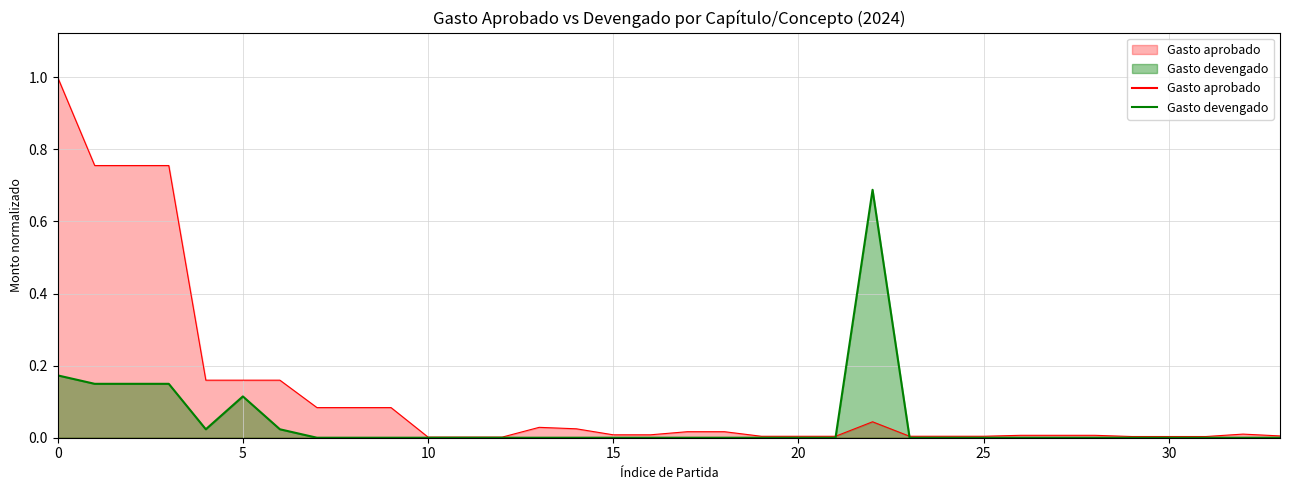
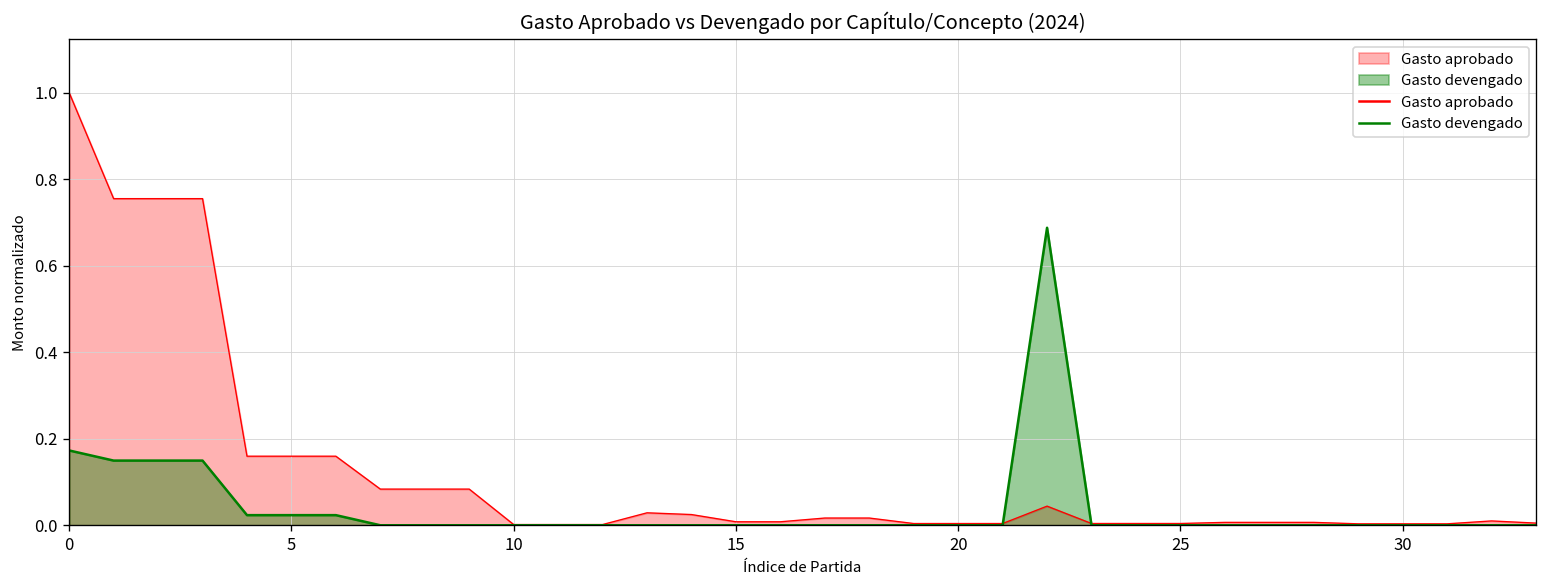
  {
    "Gasto aprobado": {
      "0": 1.00,
      "5": 0.16,
      "15": 0.01
    },
    "Gasto devengado": {
      "0": 0.17,
-     "5": 0.11,
+     "5": 0.02,
      "15": 0.00
    }
  }
